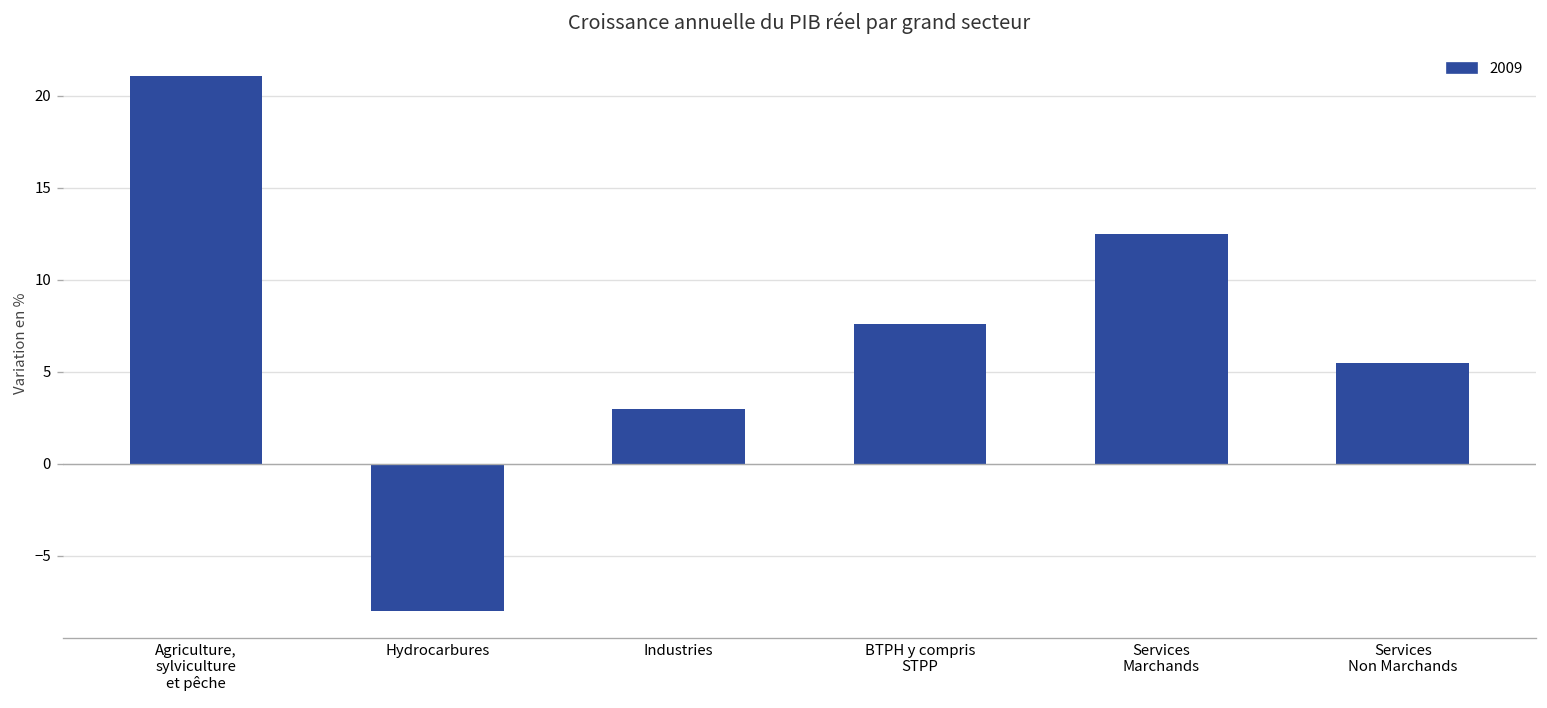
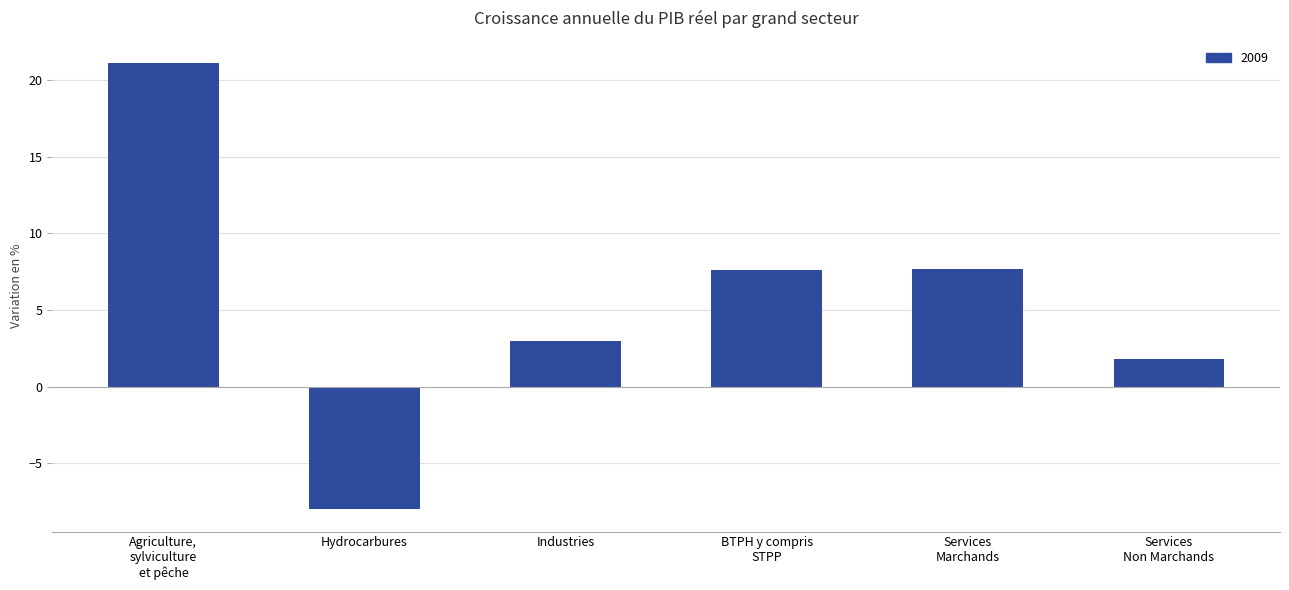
  {
    "Agriculture, sylviculture et pêche": 21.1,
    "Hydrocarbures": -8.0,
    "Industries": 3.0,
    "BTPH y compris STPP": 7.6,
-   "Services Marchands": 12.5,
-   "Services Non Marchands": 5.5
+   "Services Marchands": 7.7,
+   "Services Non Marchands": 1.8
  }
